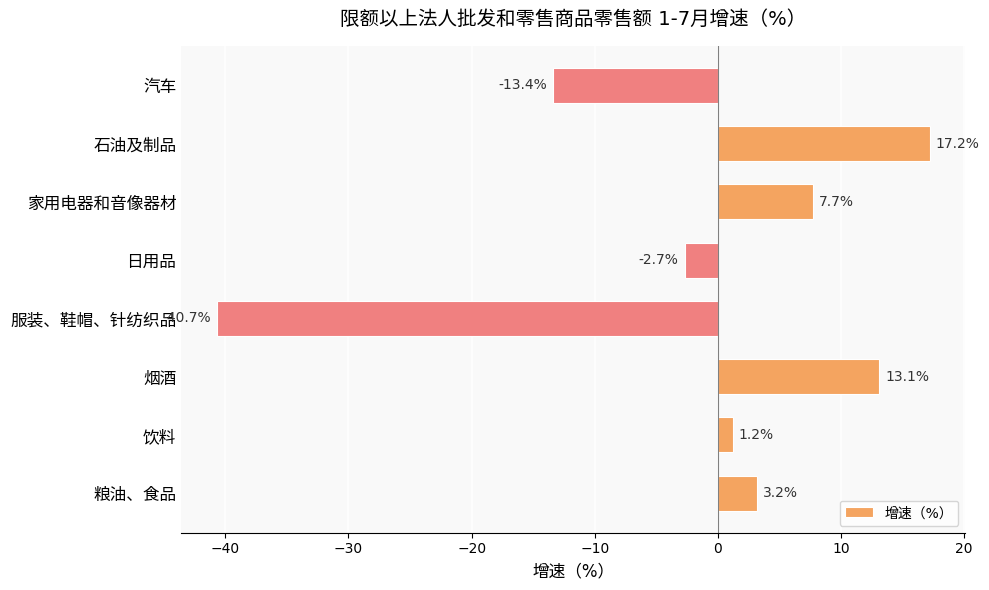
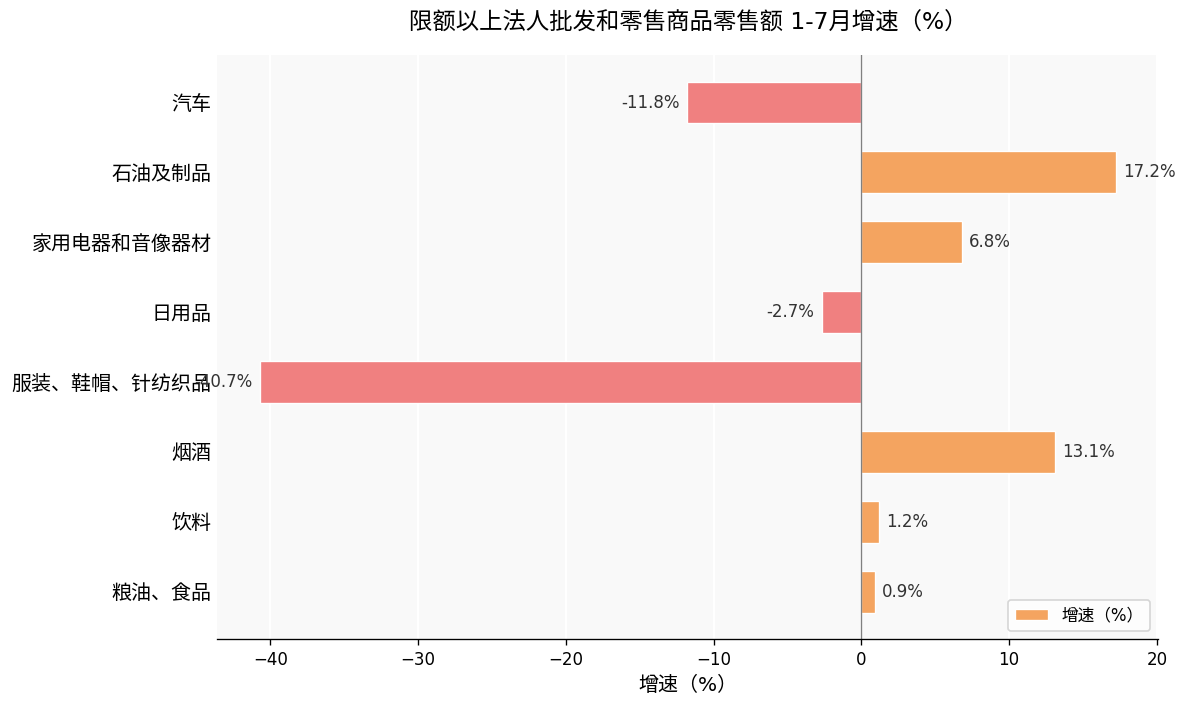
  {
-   "汽车": "-13.4%",
+   "汽车": "-11.8%",
    "石油及制品": "17.2%",
-   "家用电器和音像器材": "7.7%",
+   "家用电器和音像器材": "6.8%",
    "日用品": "-2.7%",
    "服装、鞋帽、针纺织品": "-40.7%",
    "烟酒": "13.1%",
    "饮料": "1.2%",
-   "粮油、食品": "3.2%"
+   "粮油、食品": "0.9%"
  }
